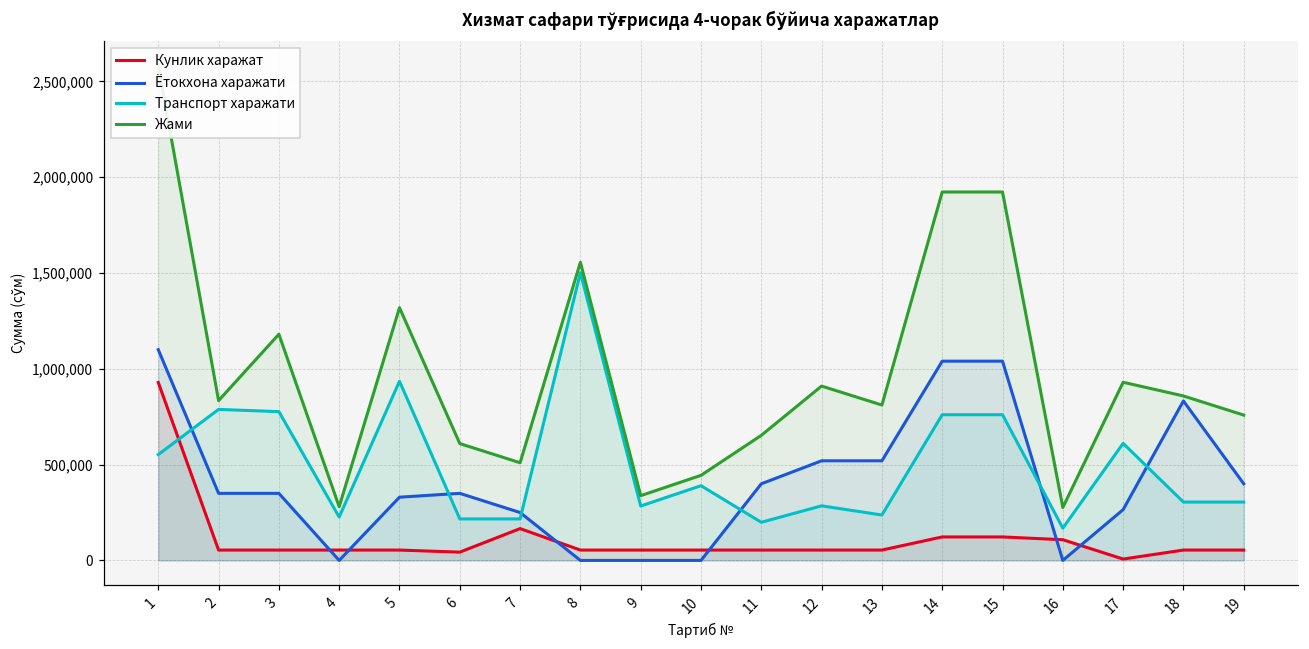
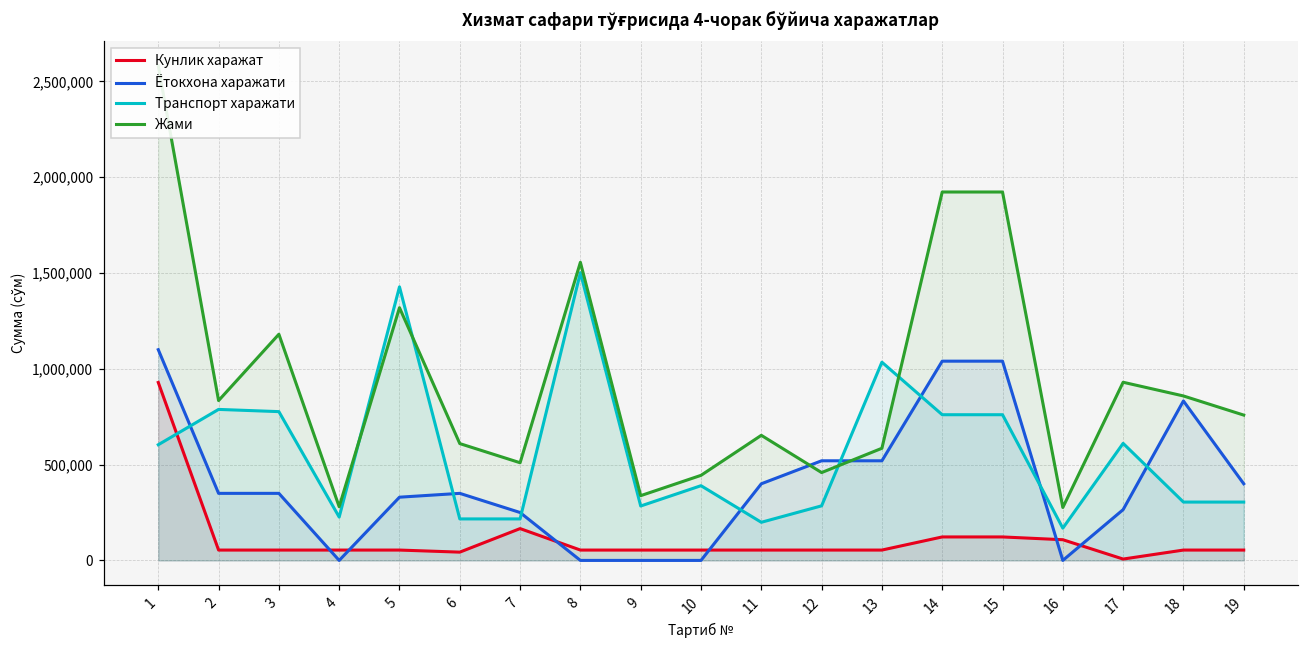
  {
    "Кунлик харажат": {
      "1": "930,000",
      "2": "50,000",
      "3": "50,000",
      "4": "50,000",
      "5": "50,000",
      "6": "40,000",
      "7": "170,000",
      "8": "50,000",
      "9": "50,000",
      "10": "50,000",
      "11": "50,000",
      "12": "50,000",
      "13": "50,000",
      "14": "120,000",
      "15": "120,000",
      "16": "110,000",
      "17": "10,000",
      "18": "50,000",
      "19": "50,000"
    },
    "Ётокхона харажати": {
      "1": "1,100,000",
      "2": "350,000",
      "3": "350,000",
      "4": "0",
      "5": "330,000",
      "6": "350,000",
      "7": "250,000",
      "8": "0",
      "9": "0",
      "10": "0",
      "11": "400,000",
      "12": "520,000",
      "13": "520,000",
      "14": "1,040,000",
      "15": "1,040,000",
      "16": "0",
      "17": "270,000",
      "18": "830,000",
      "19": "400,000"
    },
    "Транспорт харажати": {
-     "1": "550,000",
+     "1": "600,000",
      "2": "790,000",
      "3": "780,000",
      "4": "230,000",
-     "5": "940,000",
+     "5": "1,430,000",
      "6": "220,000",
      "7": "220,000",
      "8": "1,500,000",
      "9": "280,000",
      "10": "390,000",
      "11": "200,000",
      "12": "280,000",
-     "13": "240,000",
+     "13": "1,030,000",
      "14": "760,000",
      "15": "760,000",
      "16": "170,000",
      "17": "610,000",
      "18": "300,000",
      "19": "300,000"
    },
    "Жами": {
      "2": "830,000",
      "3": "1,180,000",
      "4": "280,000",
      "5": "1,320,000",
      "6": "610,000",
      "7": "510,000",
      "8": "1,560,000",
      "9": "340,000",
      "10": "440,000",
      "11": "650,000",
-     "12": "910,000",
-     "13": "810,000",
+     "12": "460,000",
+     "13": "590,000",
      "14": "1,920,000",
      "15": "1,920,000",
      "16": "280,000",
      "17": "930,000",
      "18": "860,000",
      "19": "760,000"
    }
  }
